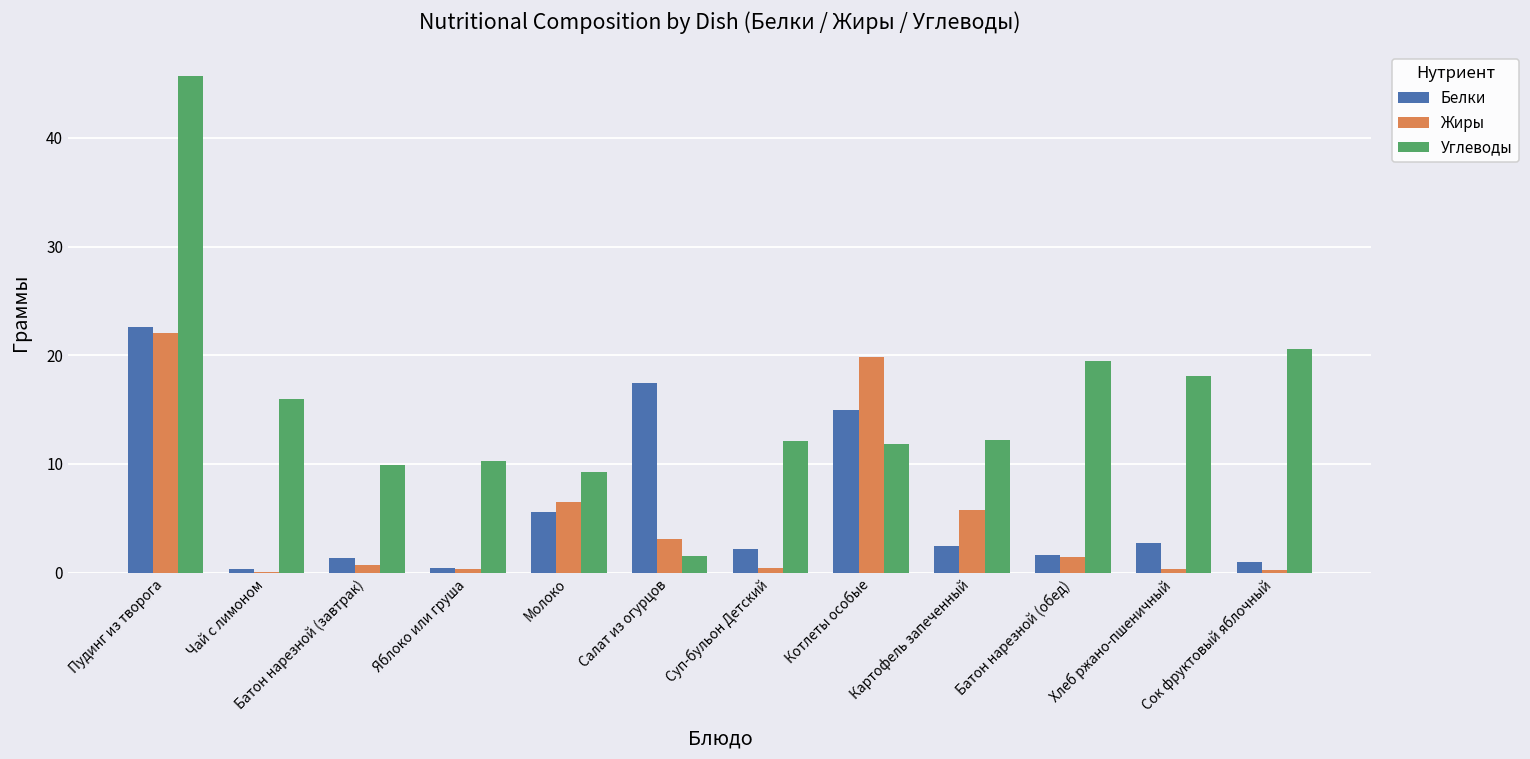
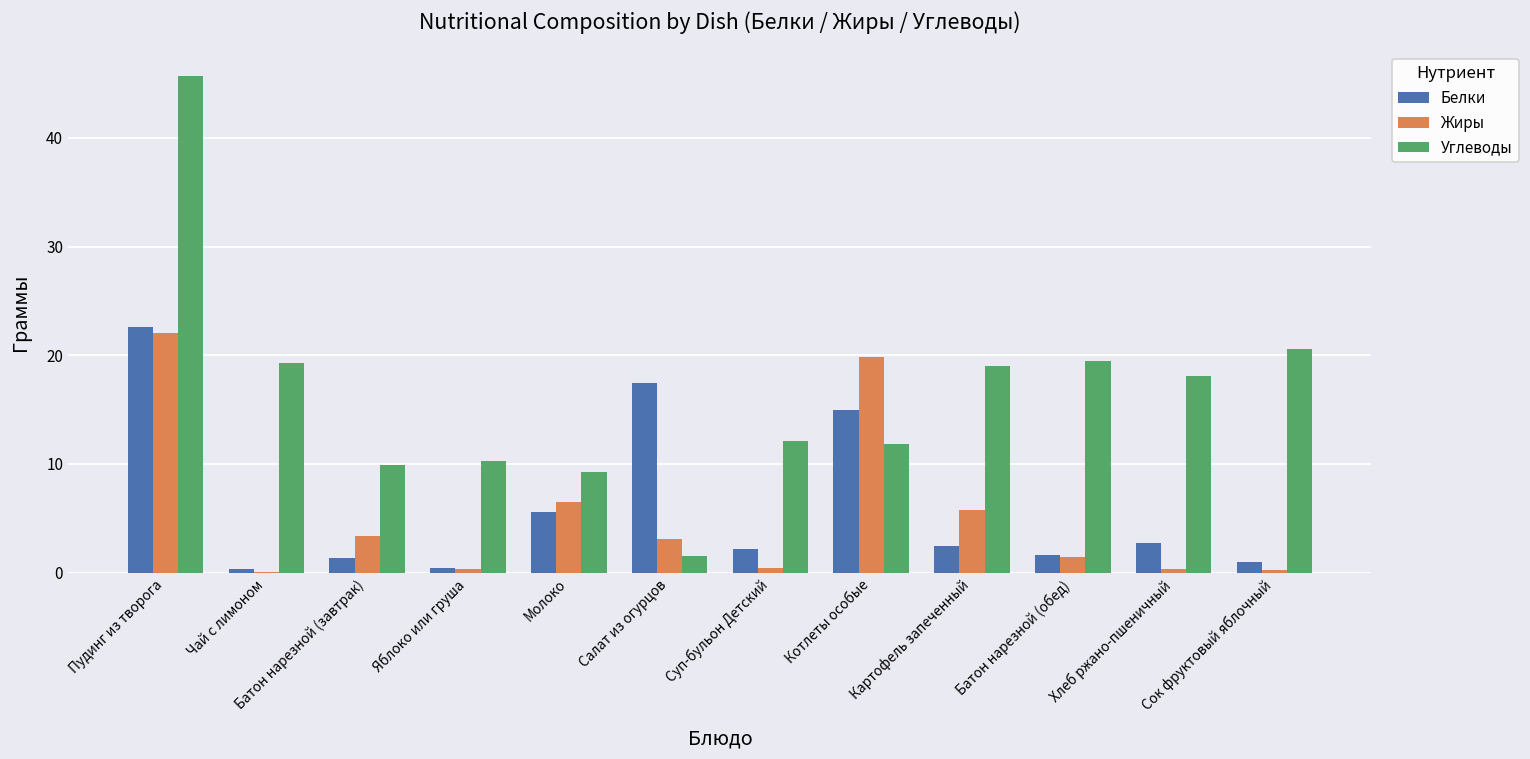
  {
    "Белки": {
      "Пудинг из творога": 23,
      "Чай с лимоном": 0,
      "Батон нарезной (завтрак)": 1,
      "Яблоко или груша": 0,
      "Молоко": 6,
      "Салат из огурцов": 17,
      "Суп-бульон Детский": 2,
      "Котлеты особые": 15,
      "Картофель запеченный": 2,
      "Батон нарезной (обед)": 2,
      "Хлеб ржано-пшеничный": 3,
      "Сок фруктовый яблочный": 1
    },
    "Жиры": {
      "Пудинг из творога": 22,
-     "Батон нарезной (завтрак)": 1,
+     "Батон нарезной (завтрак)": 3,
      "Яблоко или груша": 0,
      "Молоко": 7,
      "Салат из огурцов": 3,
      "Суп-бульон Детский": 0,
      "Котлеты особые": 20,
      "Картофель запеченный": 6,
      "Батон нарезной (обед)": 1,
      "Хлеб ржано-пшеничный": 0
    },
    "Углеводы": {
      "Пудинг из творога": 46,
-     "Чай с лимоном": 16,
+     "Чай с лимоном": 19,
      "Батон нарезной (завтрак)": 10,
      "Яблоко или груша": 10,
      "Молоко": 9,
      "Салат из огурцов": 2,
      "Суп-бульон Детский": 12,
      "Котлеты особые": 12,
-     "Картофель запеченный": 12,
+     "Картофель запеченный": 19,
      "Батон нарезной (обед)": 20,
      "Хлеб ржано-пшеничный": 18,
      "Сок фруктовый яблочный": 21
    }
  }
